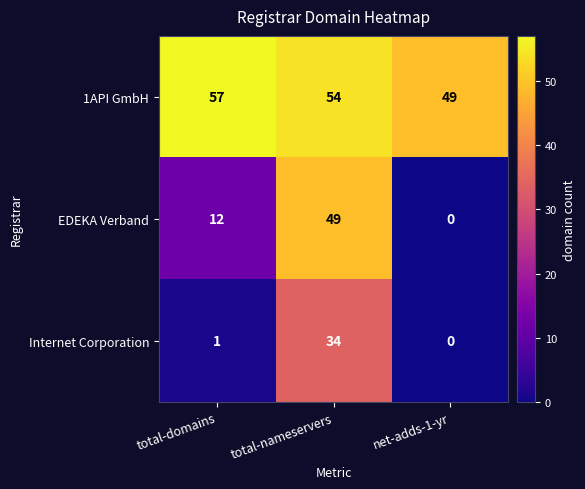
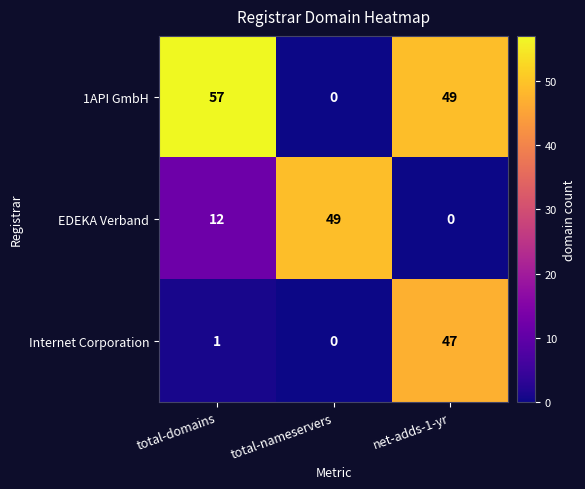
  {
    "1API GmbH": {
      "total-domains": 57,
-     "total-nameservers": 54,
+     "total-nameservers": 0,
      "net-adds-1-yr": 49
    },
    "EDEKA Verband": {
      "total-domains": 12,
      "total-nameservers": 49,
      "net-adds-1-yr": 0
    },
    "Internet Corporation": {
      "total-domains": 1,
-     "total-nameservers": 34,
-     "net-adds-1-yr": 0
+     "total-nameservers": 0,
+     "net-adds-1-yr": 47
    }
  }
